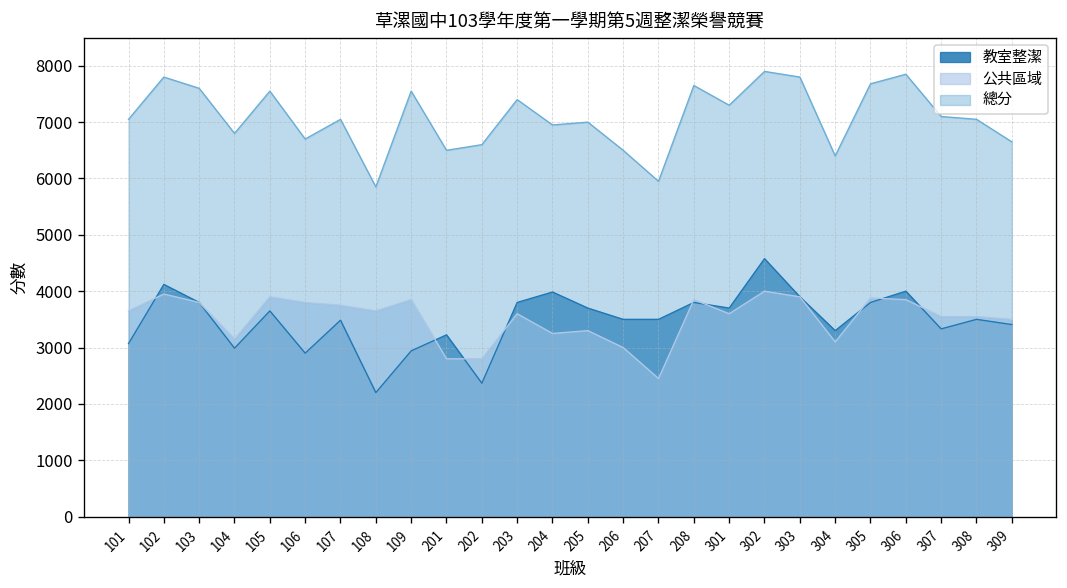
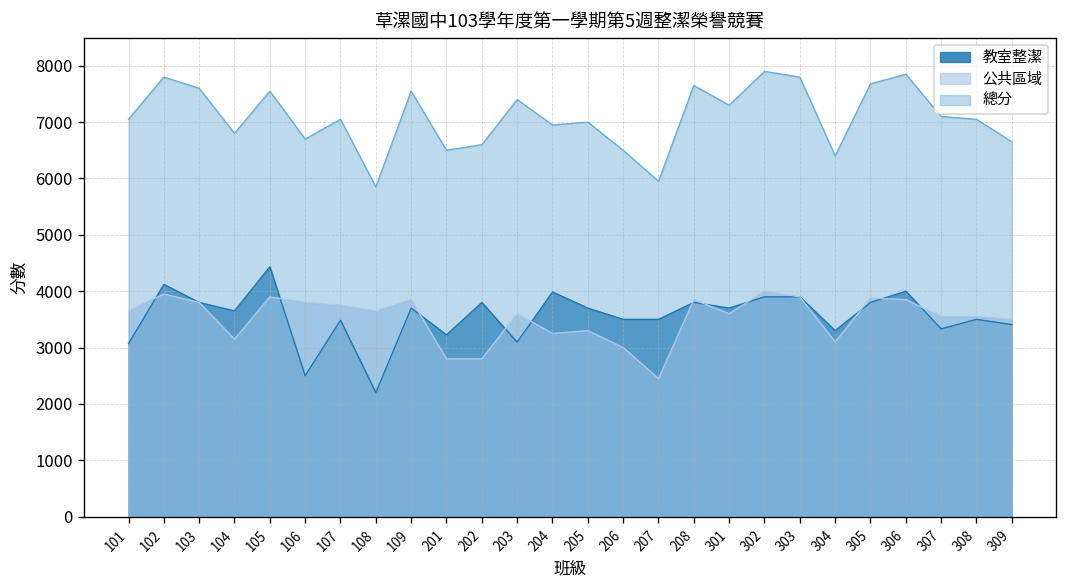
  {
    "教室整潔": {
      "101": 3100,
      "102": 4100,
-     "104": 3000,
-     "105": 3700,
-     "106": 2900,
+     "104": 3700,
+     "105": 4400,
+     "106": 2500,
      "107": 3500,
      "108": 2200,
-     "109": 2900,
+     "109": 3700,
      "201": 3200,
-     "202": 2400,
-     "203": 3800,
+     "202": 3800,
+     "203": 3100,
      "204": 4000,
      "205": 3700,
      "206": 3500,
      "207": 3500,
      "301": 3700,
-     "302": 4600,
+     "302": 3900,
      "304": 3300,
      "305": 3800,
      "306": 4000,
      "307": 3300,
      "309": 3400
    }
  }
